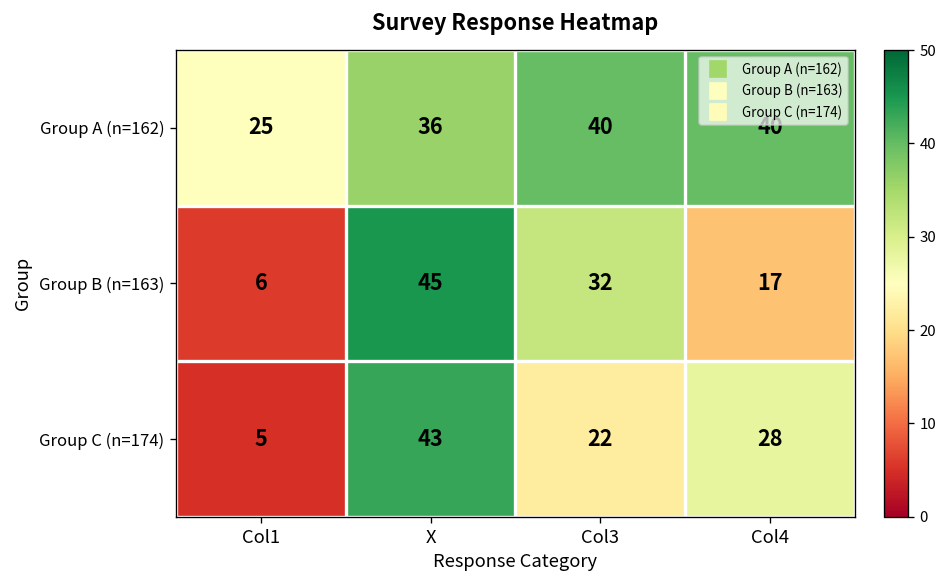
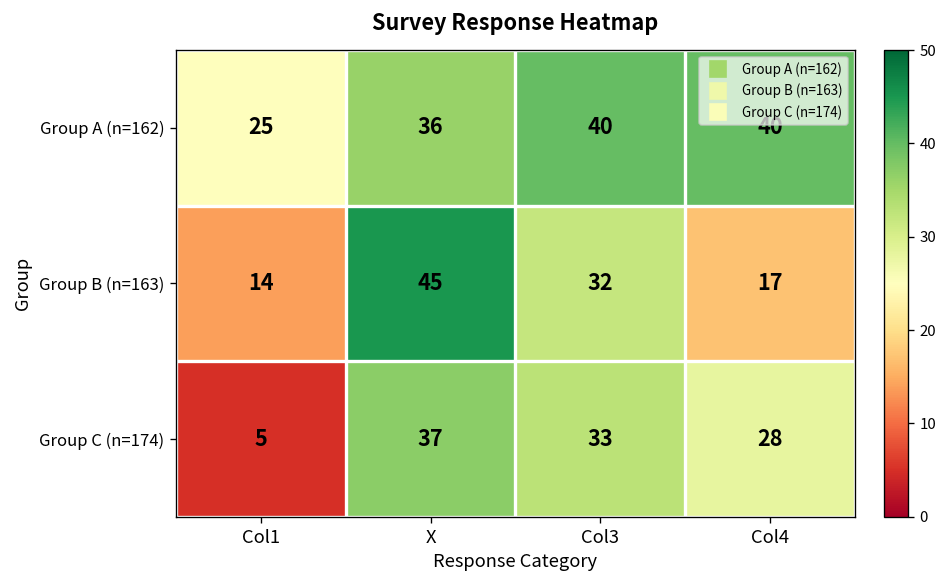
  {
    "Group A (n=162)": {
      "Col1": 25,
      "X": 36,
      "Col3": 40
    },
    "Group B (n=163)": {
-     "Col1": 6,
+     "Col1": 14,
      "X": 45,
      "Col3": 32,
      "Col4": 17
    },
    "Group C (n=174)": {
      "Col1": 5,
-     "X": 43,
-     "Col3": 22,
+     "X": 37,
+     "Col3": 33,
      "Col4": 28
    }
  }
